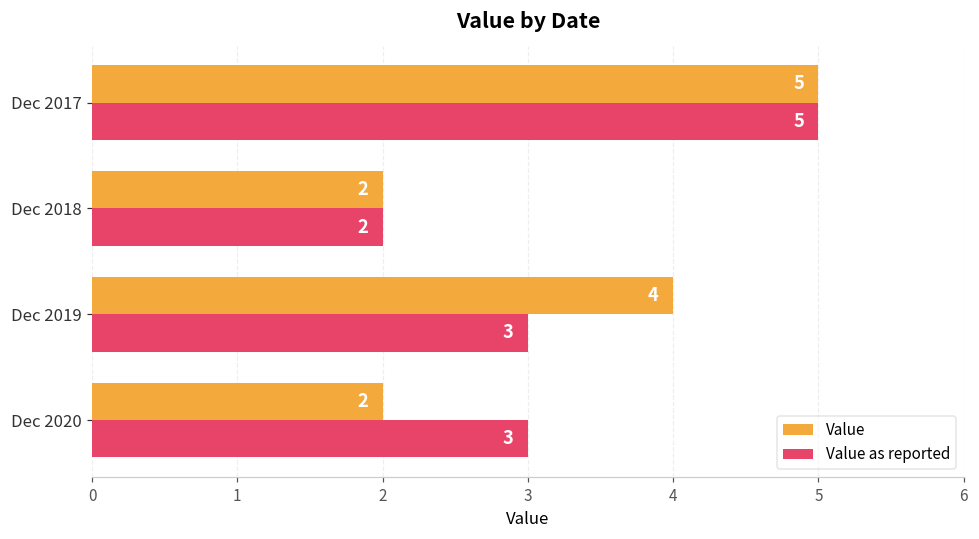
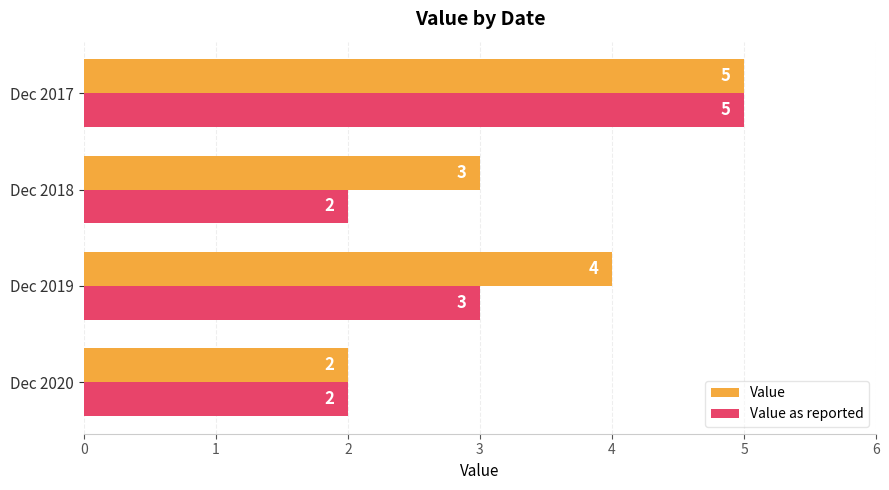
  {
    "Value": {
      "Dec 2017": 5,
-     "Dec 2018": 2,
+     "Dec 2018": 3,
      "Dec 2019": 4,
      "Dec 2020": 2
    },
    "Value as reported": {
      "Dec 2017": 5,
      "Dec 2018": 2,
      "Dec 2019": 3,
-     "Dec 2020": 3
+     "Dec 2020": 2
    }
  }
